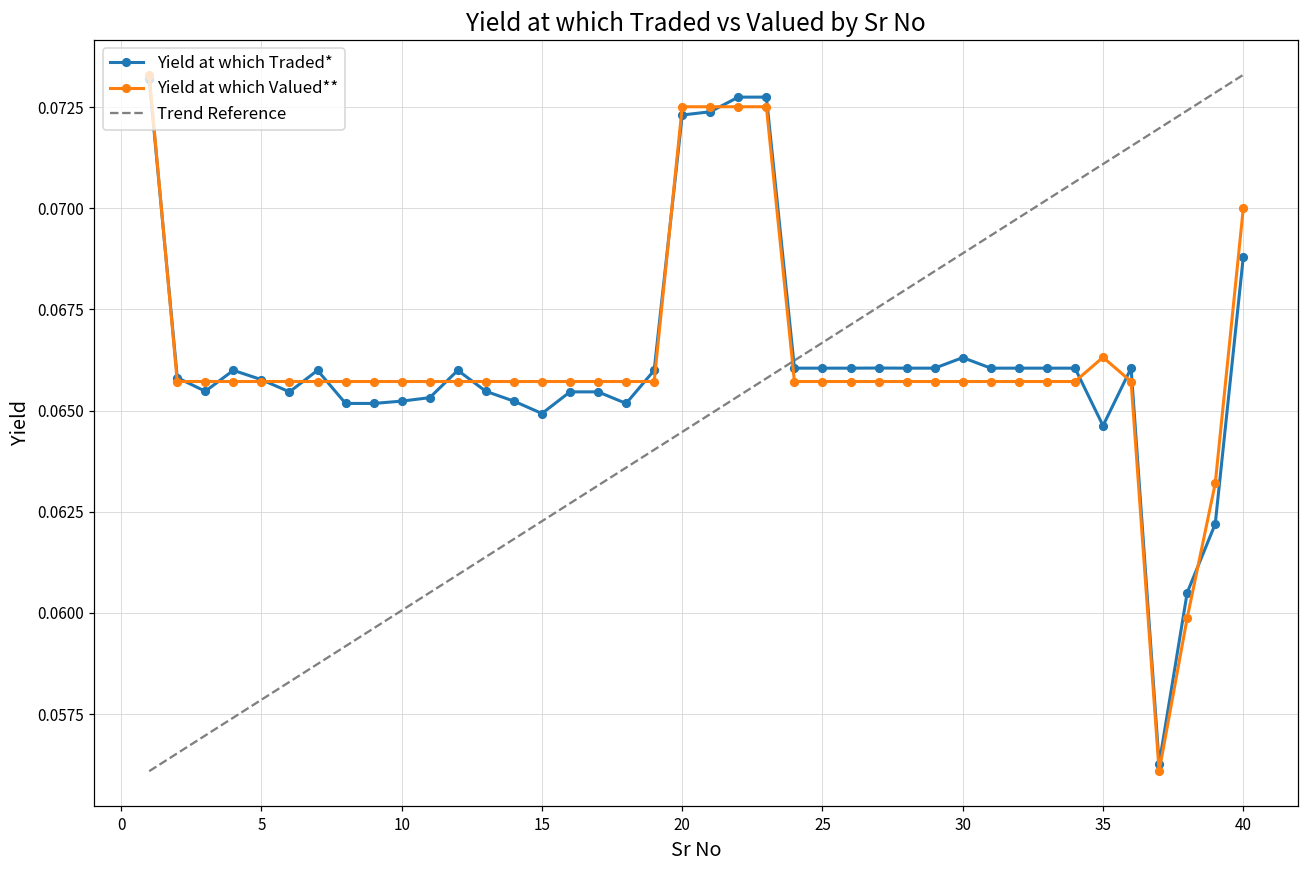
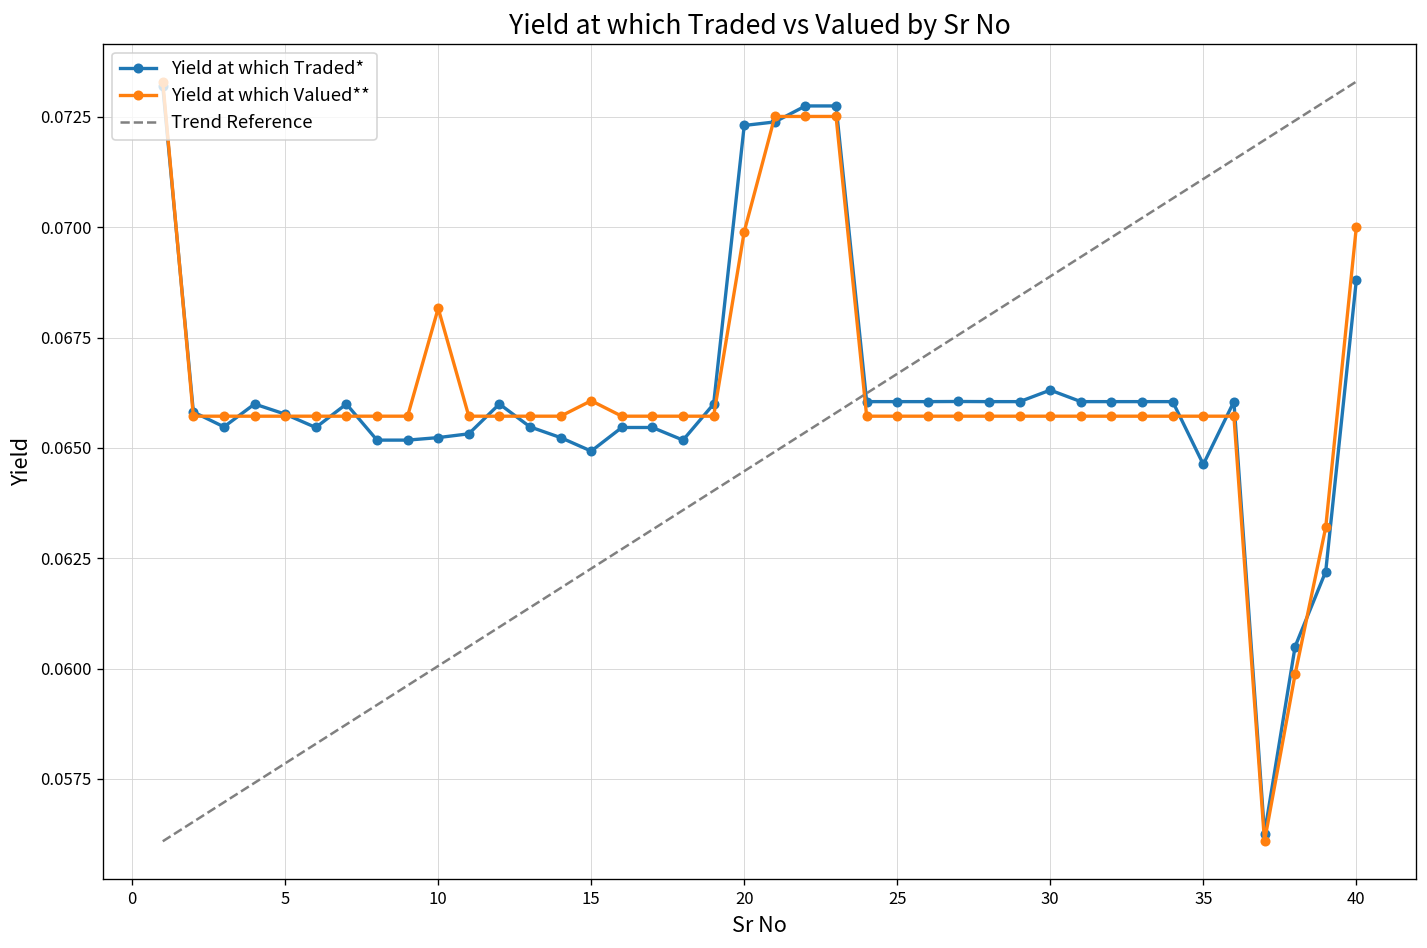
  {
    "Yield at which Traded*": {
      "10": 0.0652,
      "15": 0.0649,
      "20": 0.0723,
      "25": 0.0660,
      "30": 0.0663,
      "35": 0.0646,
      "40": 0.0688
    },
    "Yield at which Valued**": {
-     "10": 0.0657,
-     "15": 0.0657,
-     "20": 0.0725,
+     "10": 0.0682,
+     "15": 0.0661,
+     "20": 0.0699,
      "25": 0.0657,
      "30": 0.0657,
-     "35": 0.0663,
+     "35": 0.0657,
      "40": 0.0700
    },
    "Trend Reference": {
      "40": 0.0733
    }
  }
